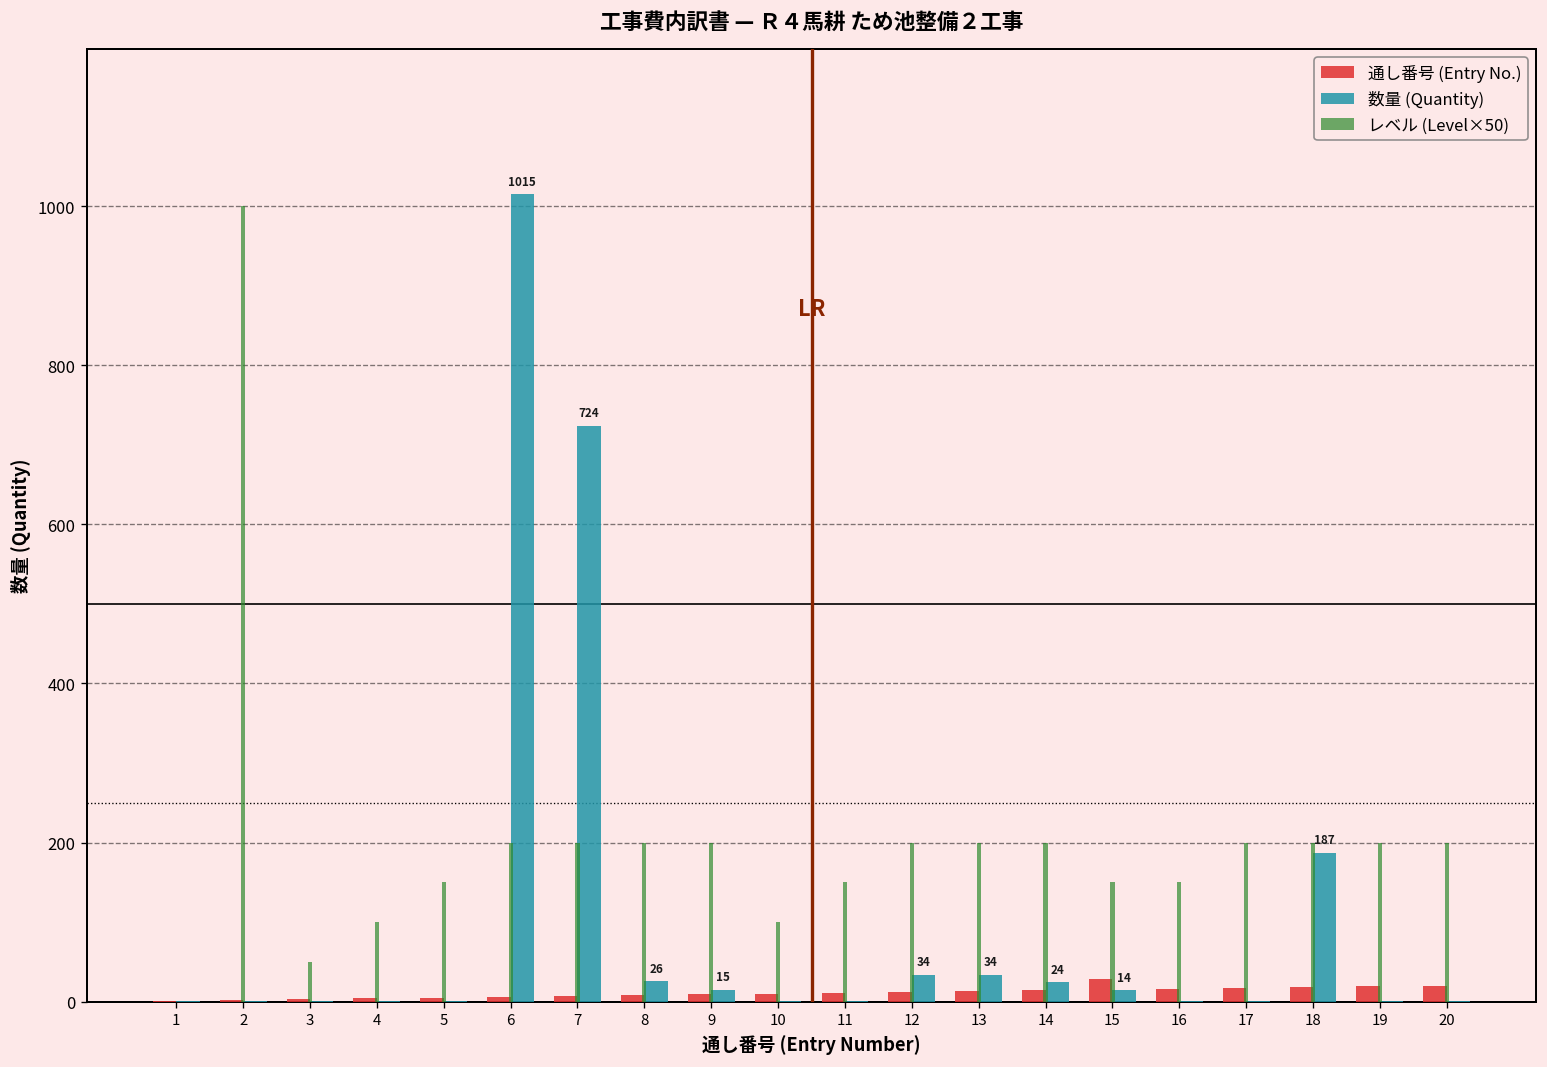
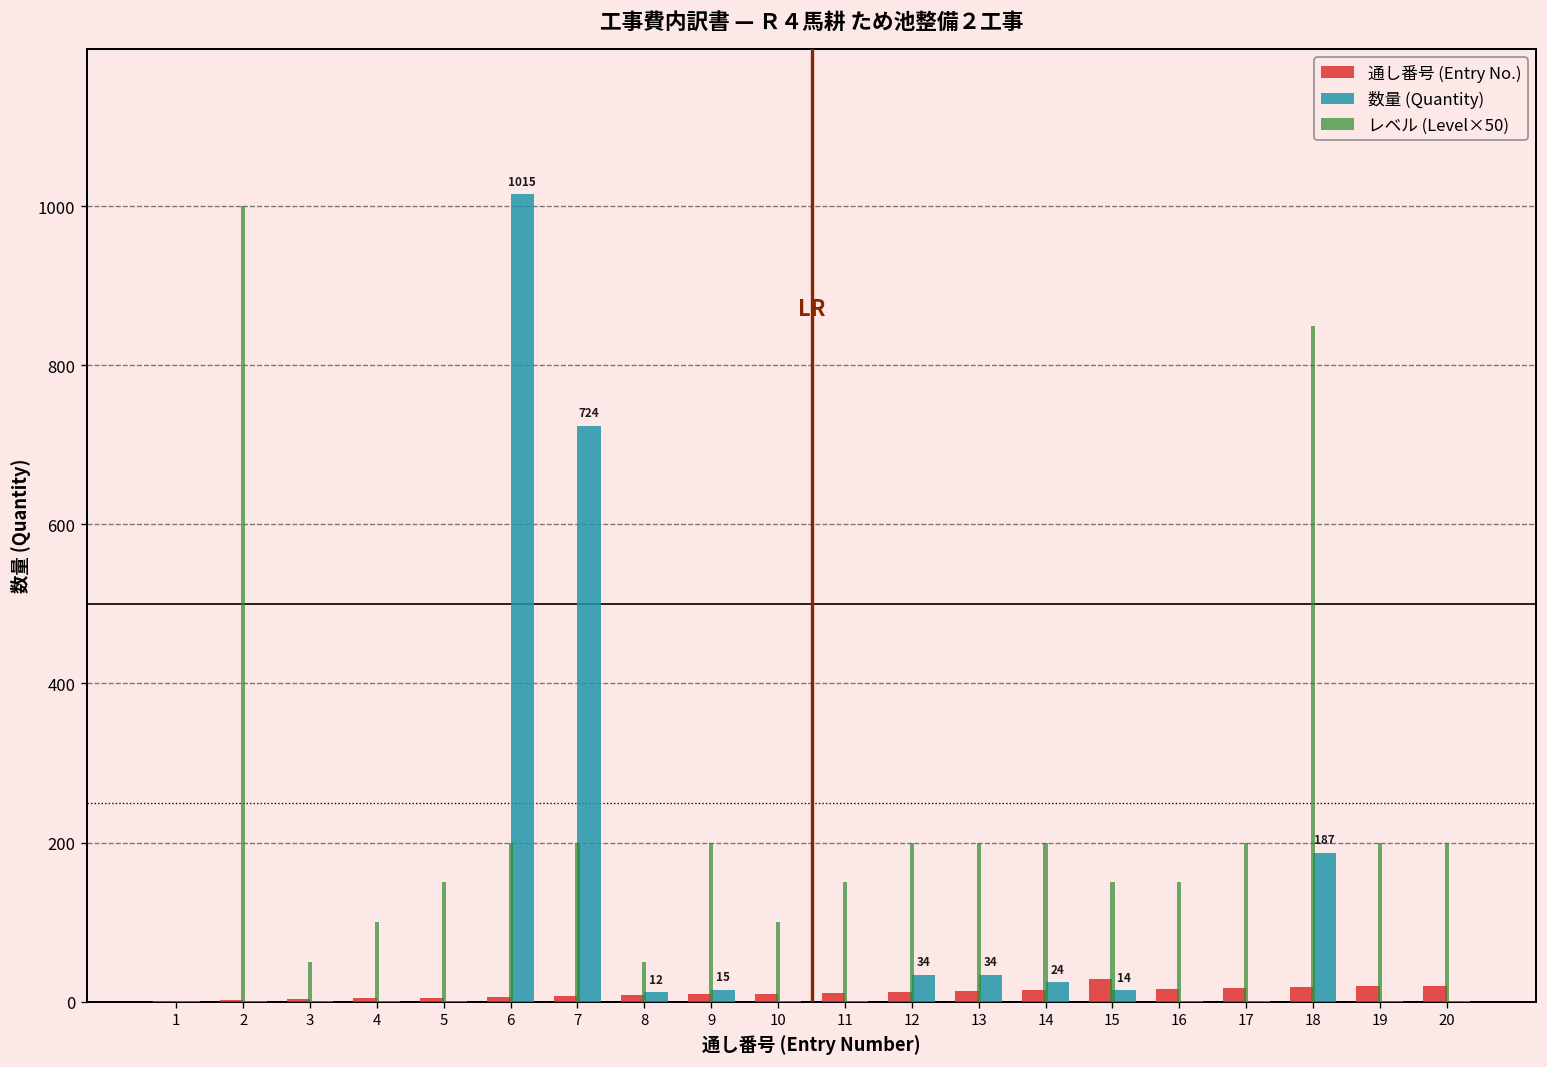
  {
    "通し番号 (Entry No.)": {
      "4": 0,
      "5": 10,
      "6": 10,
      "7": 10,
      "8": 10,
      "9": 10,
      "10": 10,
      "11": 10,
      "12": 10,
      "13": 10,
      "14": 10,
      "15": 30,
      "16": 20,
      "17": 20,
      "18": 20,
      "19": 20,
      "20": 20
    },
    "数量 (Quantity)": {
      "6": 1015,
      "7": 724,
-     "8": 26,
+     "8": 12,
      "9": 15,
      "12": 34,
      "13": 34,
      "14": 24,
      "15": 14,
      "18": 187
    },
    "レベル (Level×50)": {
      "1": 0,
      "2": 1000,
      "3": 50,
      "4": 100,
      "5": 150,
      "6": 200,
      "7": 200,
-     "8": 200,
+     "8": 50,
      "9": 200,
      "10": 100,
      "11": 150,
      "12": 200,
      "13": 200,
      "14": 200,
      "15": 150,
      "16": 150,
      "17": 200,
-     "18": 200,
+     "18": 850,
      "19": 200,
      "20": 200
    }
  }
